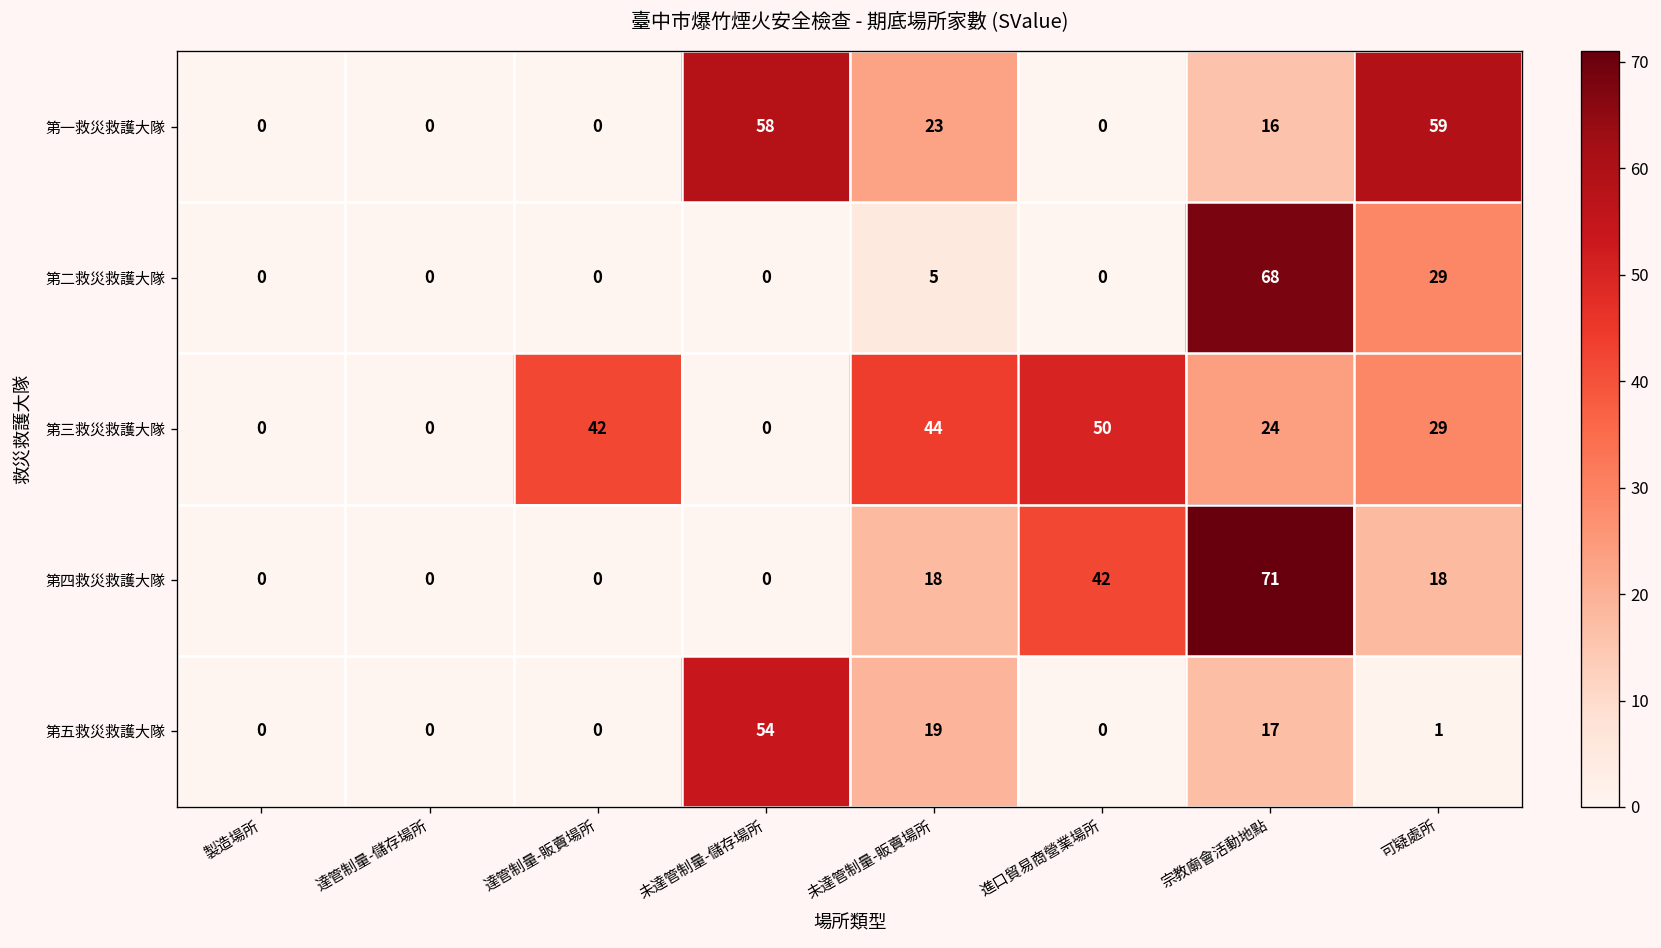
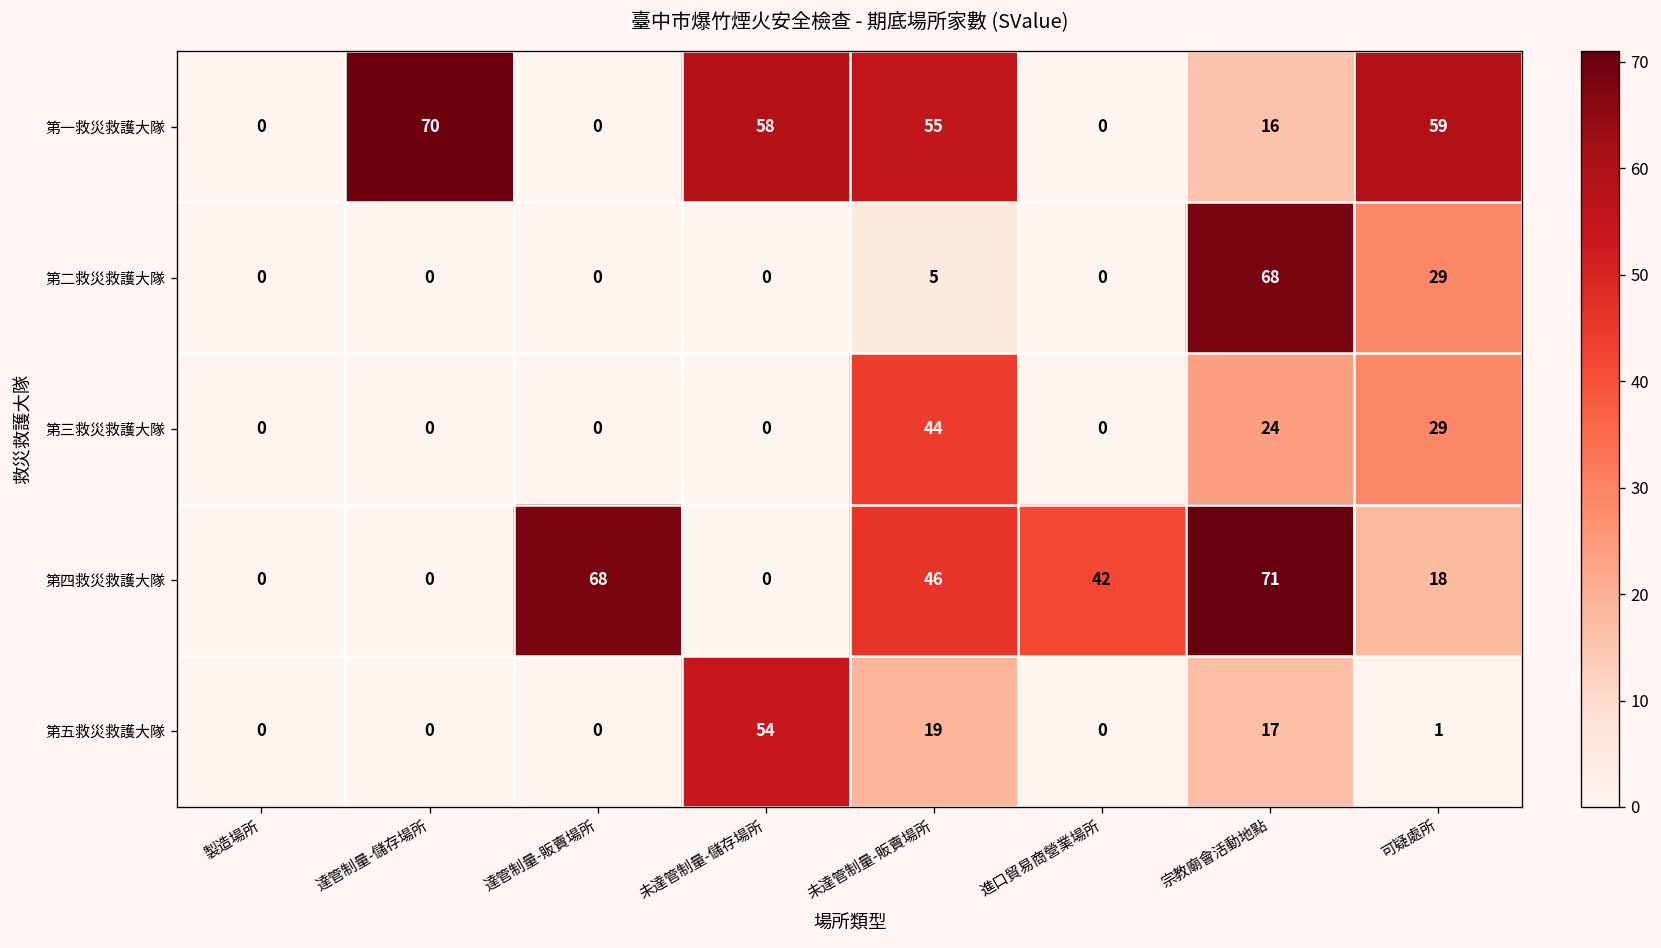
  {
    "第一救災救護大隊": {
      "製造場所": 0,
-     "達管制量-儲存場所": 0,
+     "達管制量-儲存場所": 70,
      "達管制量-販賣場所": 0,
      "未達管制量-儲存場所": 58,
-     "未達管制量-販賣場所": 23,
+     "未達管制量-販賣場所": 55,
      "進口貿易商營業場所": 0,
      "宗教廟會活動地點": 16,
      "可疑處所": 59
    },
    "第二救災救護大隊": {
      "製造場所": 0,
      "達管制量-儲存場所": 0,
      "達管制量-販賣場所": 0,
      "未達管制量-儲存場所": 0,
      "未達管制量-販賣場所": 5,
      "進口貿易商營業場所": 0,
      "宗教廟會活動地點": 68,
      "可疑處所": 29
    },
    "第三救災救護大隊": {
      "製造場所": 0,
      "達管制量-儲存場所": 0,
-     "達管制量-販賣場所": 42,
+     "達管制量-販賣場所": 0,
      "未達管制量-儲存場所": 0,
      "未達管制量-販賣場所": 44,
-     "進口貿易商營業場所": 50,
+     "進口貿易商營業場所": 0,
      "宗教廟會活動地點": 24,
      "可疑處所": 29
    },
    "第四救災救護大隊": {
      "製造場所": 0,
      "達管制量-儲存場所": 0,
-     "達管制量-販賣場所": 0,
+     "達管制量-販賣場所": 68,
      "未達管制量-儲存場所": 0,
-     "未達管制量-販賣場所": 18,
+     "未達管制量-販賣場所": 46,
      "進口貿易商營業場所": 42,
      "宗教廟會活動地點": 71,
      "可疑處所": 18
    },
    "第五救災救護大隊": {
      "製造場所": 0,
      "達管制量-儲存場所": 0,
      "達管制量-販賣場所": 0,
      "未達管制量-儲存場所": 54,
      "未達管制量-販賣場所": 19,
      "進口貿易商營業場所": 0,
      "宗教廟會活動地點": 17,
      "可疑處所": 1
    }
  }
